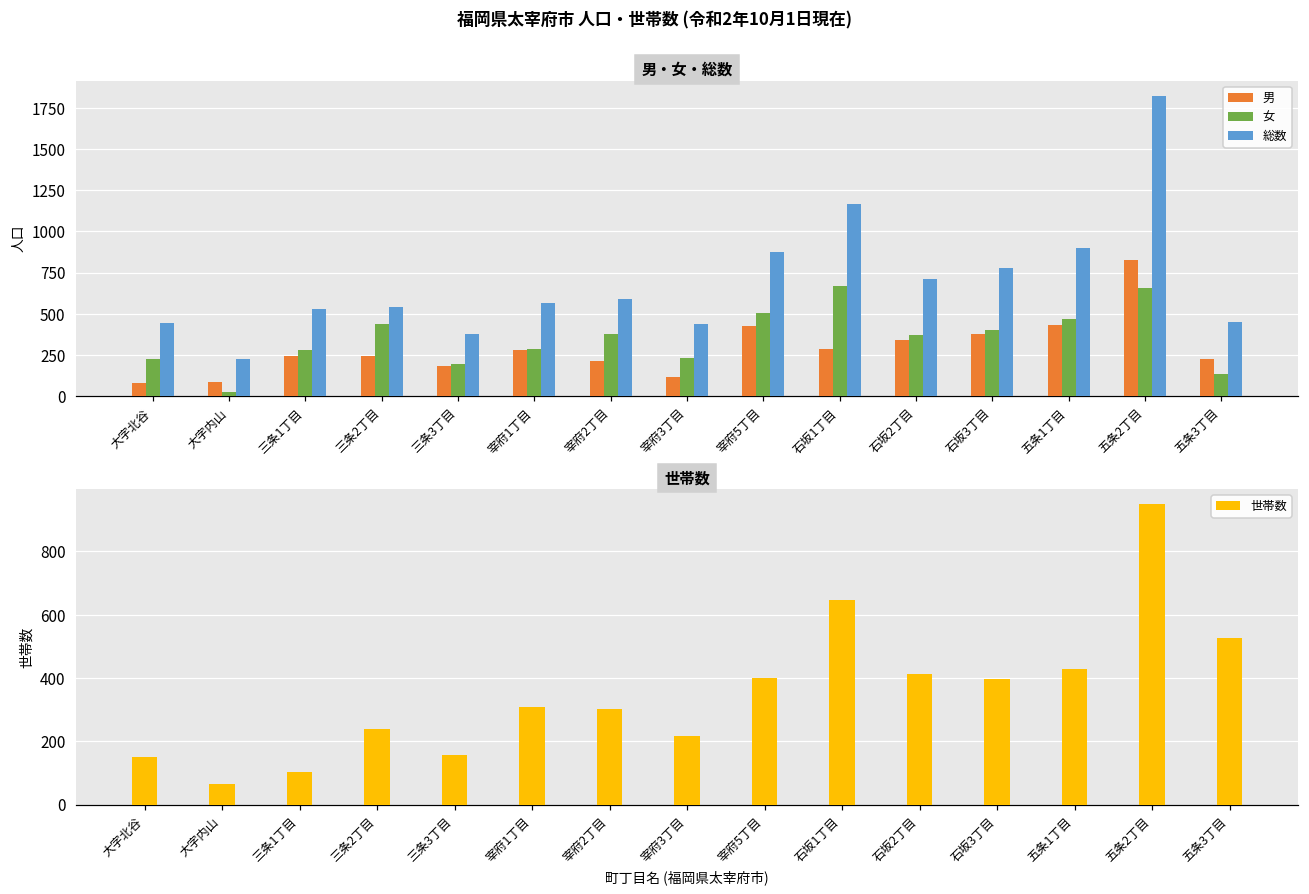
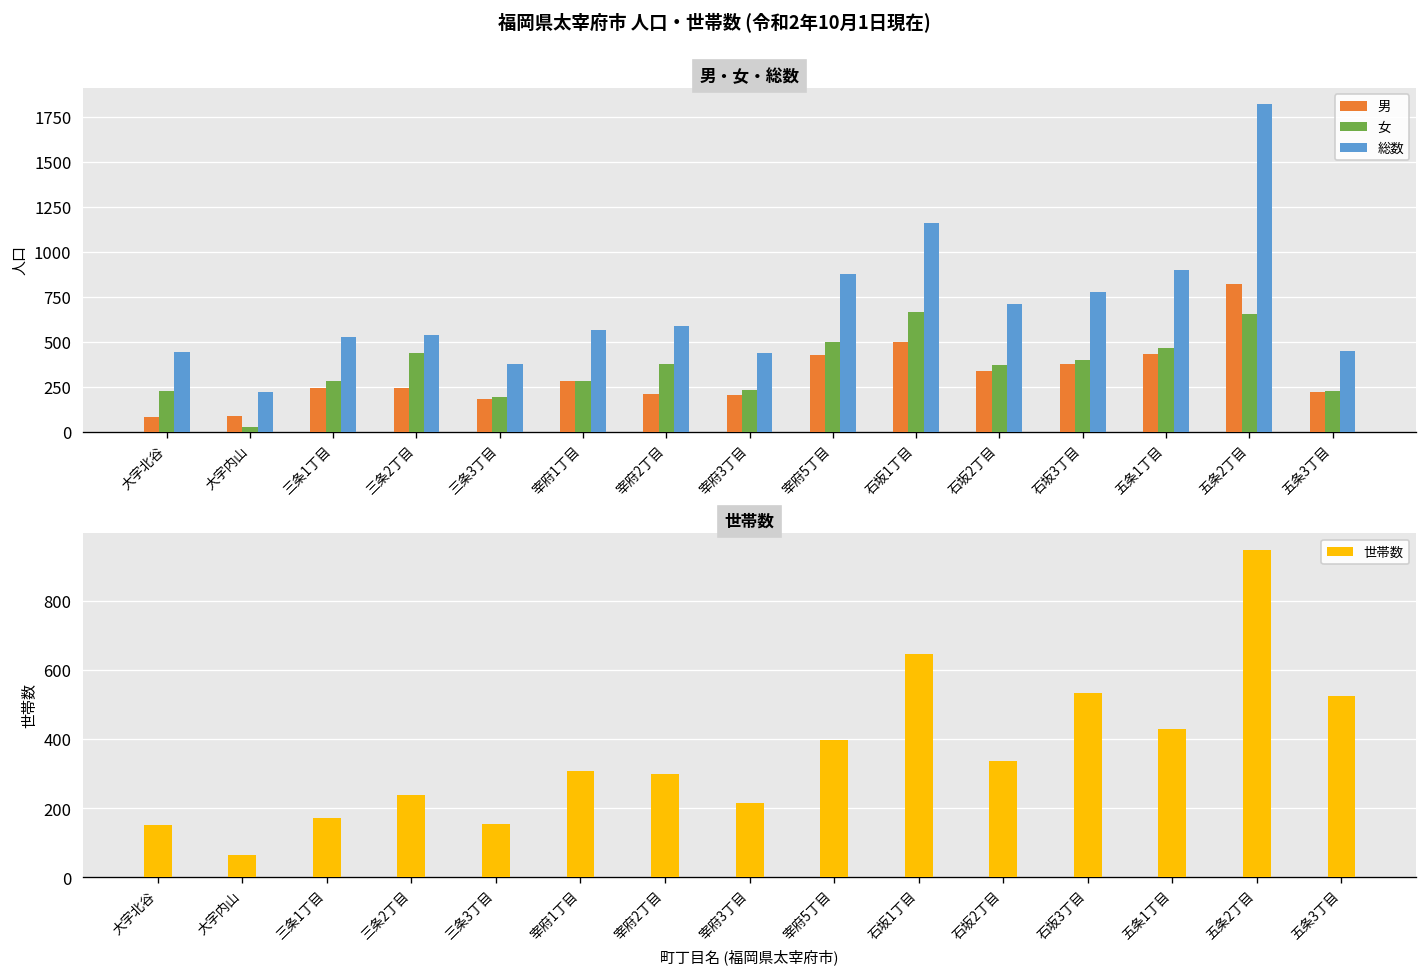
  {
    "男・女・総数": {
      "男": {
        "大字北谷": 80,
        "大字内山": 90,
        "三条1丁目": 250,
        "三条2丁目": 250,
        "三条3丁目": 180,
        "宰府1丁目": 280,
        "宰府2丁目": 210,
-       "宰府3丁目": 120,
+       "宰府3丁目": 210,
        "宰府5丁目": 430,
-       "石坂1丁目": 280,
+       "石坂1丁目": 500,
        "石坂2丁目": 340,
        "石坂3丁目": 380,
        "五条1丁目": 430,
        "五条2丁目": 820,
        "五条3丁目": 220
      },
      "女": {
        "大字北谷": 230,
        "大字内山": 30,
        "三条1丁目": 280,
        "三条2丁目": 440,
        "三条3丁目": 200,
        "宰府1丁目": 290,
        "宰府2丁目": 380,
        "宰府3丁目": 230,
        "宰府5丁目": 500,
        "石坂1丁目": 670,
        "石坂2丁目": 370,
        "石坂3丁目": 400,
        "五条1丁目": 470,
        "五条2丁目": 660,
-       "五条3丁目": 130
+       "五条3丁目": 230
      },
      "総数": {
        "大字北谷": 440,
        "大字内山": 230,
        "三条1丁目": 530,
        "三条2丁目": 540,
        "三条3丁目": 380,
        "宰府1丁目": 570,
        "宰府2丁目": 590,
        "宰府3丁目": 440,
        "宰府5丁目": 880,
        "石坂1丁目": 1170,
        "石坂2丁目": 710,
        "石坂3丁目": 780,
        "五条1丁目": 900,
        "五条2丁目": 1820,
        "五条3丁目": 450
      }
    },
    "世帯数": {
      "大字北谷": 150,
      "大字内山": 70,
-     "三条1丁目": 100,
+     "三条1丁目": 170,
      "三条2丁目": 240,
      "三条3丁目": 160,
      "宰府1丁目": 310,
      "宰府2丁目": 300,
      "宰府3丁目": 220,
      "宰府5丁目": 400,
      "石坂1丁目": 650,
-     "石坂2丁目": 410,
-     "石坂3丁目": 400,
+     "石坂2丁目": 340,
+     "石坂3丁目": 540,
      "五条1丁目": 430,
      "五条2丁目": 950,
      "五条3丁目": 530
    }
  }
